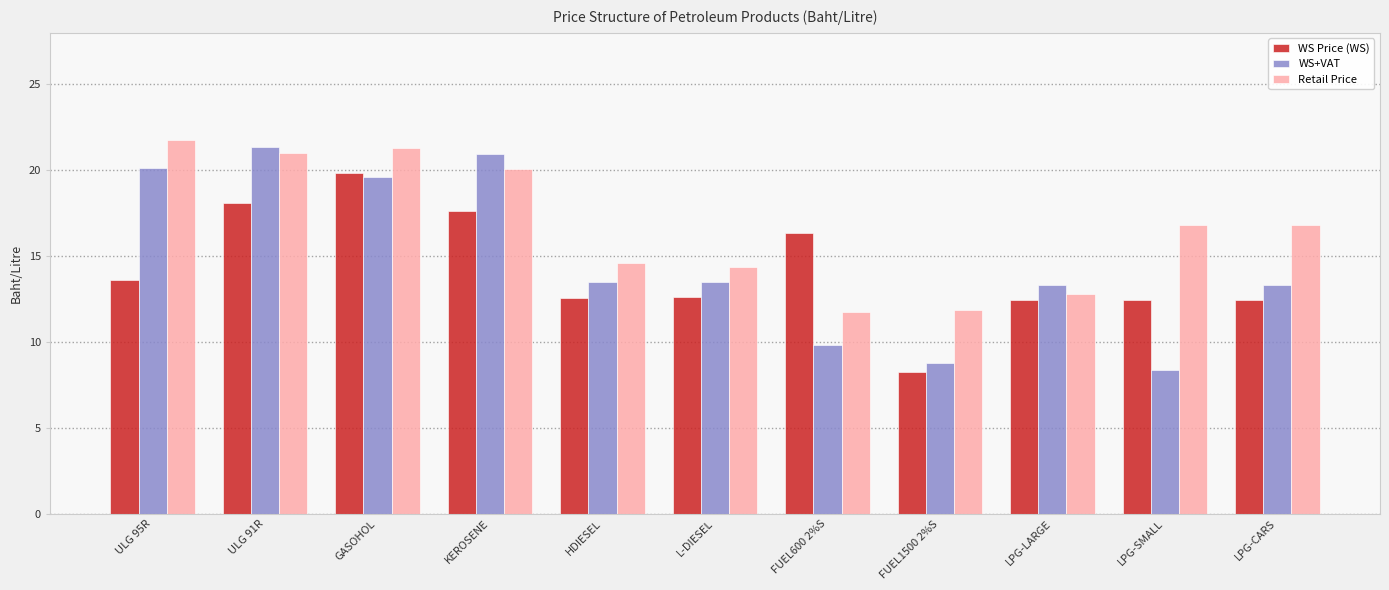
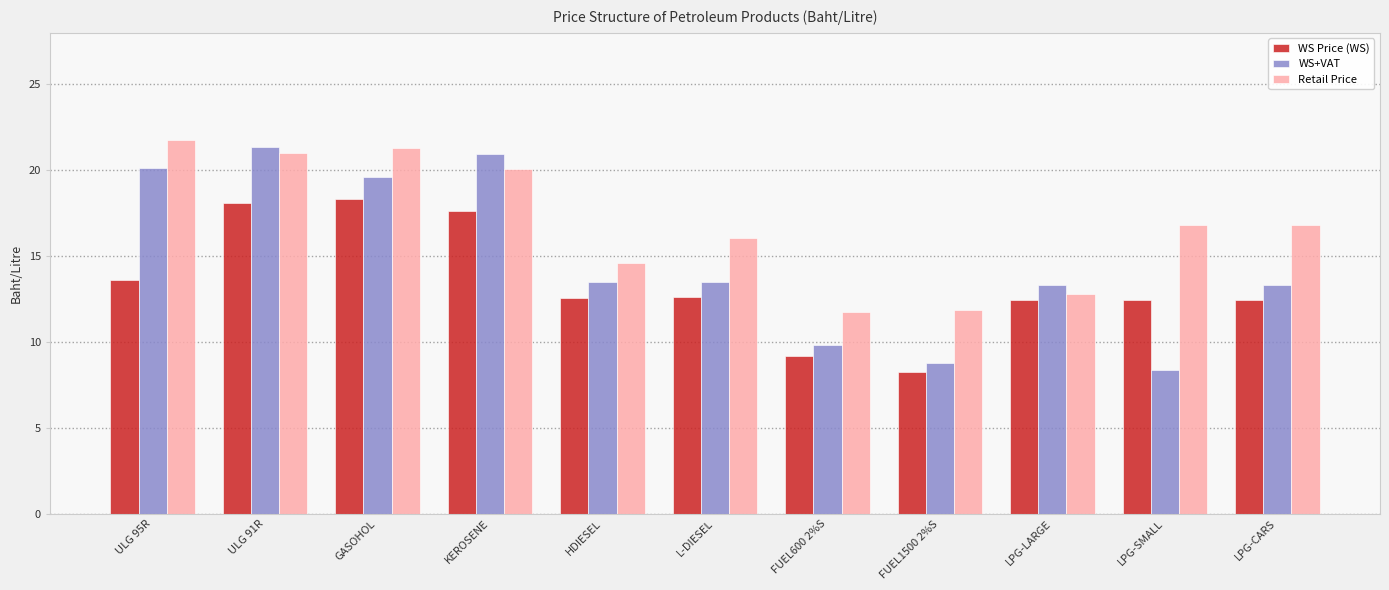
  {
    "WS Price (WS)": {
      "ULG 95R": 13.6,
      "ULG 91R": 18.1,
-     "GASOHOL": 19.8,
+     "GASOHOL": 18.3,
      "KEROSENE": 17.6,
      "HDIESEL": 12.6,
      "L-DIESEL": 12.6,
-     "FUEL600 2%S": 16.3,
+     "FUEL600 2%S": 9.2,
      "FUEL1500 2%S": 8.2,
      "LPG-LARGE": 12.5,
      "LPG-SMALL": 12.5,
      "LPG-CARS": 12.5
    },
    "WS+VAT": {
      "ULG 95R": 20.1,
      "ULG 91R": 21.3,
      "GASOHOL": 19.6,
      "KEROSENE": 20.9,
      "HDIESEL": 13.5,
      "L-DIESEL": 13.5,
      "FUEL600 2%S": 9.8,
      "FUEL1500 2%S": 8.8,
      "LPG-LARGE": 13.3,
      "LPG-SMALL": 8.4,
      "LPG-CARS": 13.3
    },
    "Retail Price": {
      "ULG 95R": 21.8,
      "ULG 91R": 21.0,
      "GASOHOL": 21.3,
      "KEROSENE": 20.1,
      "HDIESEL": 14.6,
-     "L-DIESEL": 14.4,
+     "L-DIESEL": 16.1,
      "FUEL600 2%S": 11.8,
      "FUEL1500 2%S": 11.9,
      "LPG-LARGE": 12.8,
      "LPG-SMALL": 16.8,
      "LPG-CARS": 16.8
    }
  }
